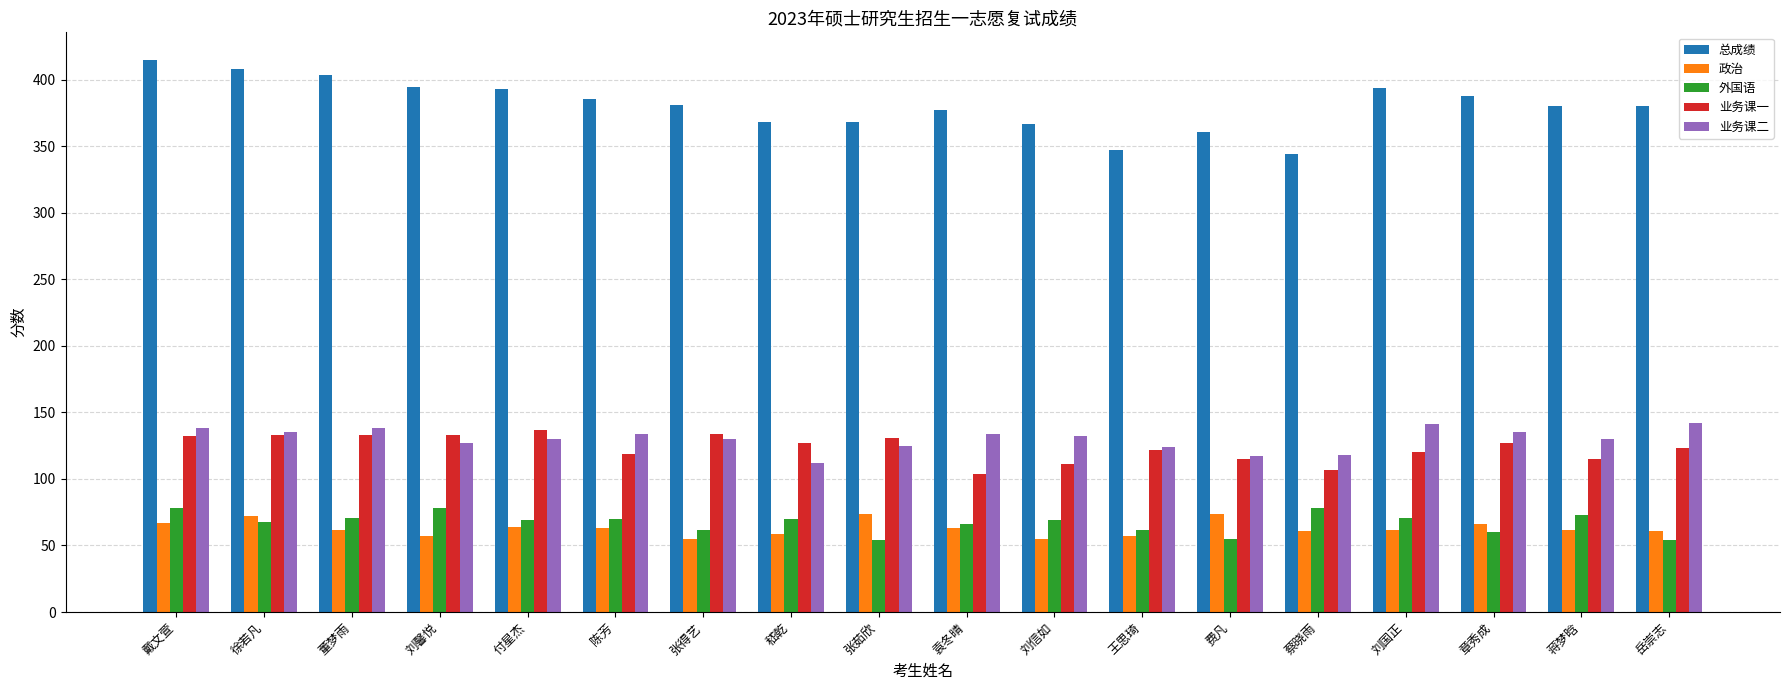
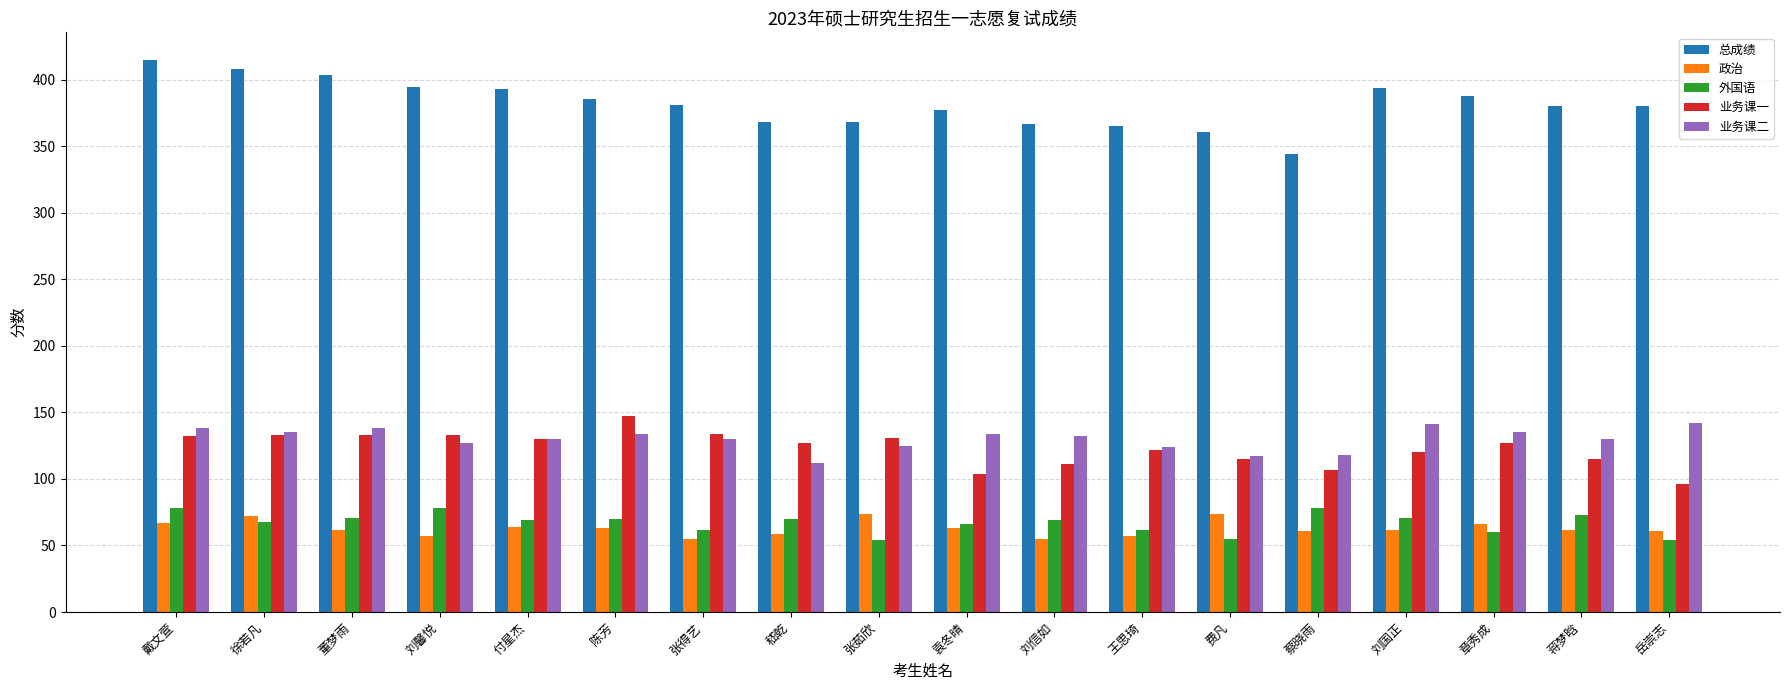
  {
    "总成绩": {
      "戴文萱": 415,
      "徐若凡": 408,
      "董梦雨": 404,
      "刘馨悦": 395,
      "付星杰": 393,
      "陈芳": 386,
      "张得艺": 381,
      "嵇乾": 368,
      "张茹欣": 368,
      "袁冬晴": 377,
      "刘信如": 367,
-     "王思琦": 347,
+     "王思琦": 365,
      "费凡": 361,
      "蔡晓雨": 344,
      "刘国正": 394,
      "章秀成": 388,
      "蒋梦晗": 380,
      "岳崇志": 380
    },
    "政治": {
      "戴文萱": 67,
      "徐若凡": 72,
      "董梦雨": 62,
      "刘馨悦": 57,
      "付星杰": 64,
      "陈芳": 63,
      "张得艺": 55,
      "嵇乾": 59,
      "张茹欣": 74,
      "袁冬晴": 63,
      "刘信如": 55,
      "王思琦": 57,
      "费凡": 74,
      "蔡晓雨": 61,
      "刘国正": 62,
      "章秀成": 66,
      "蒋梦晗": 62,
      "岳崇志": 61
    },
    "外国语": {
      "戴文萱": 78,
      "徐若凡": 68,
      "董梦雨": 71,
      "刘馨悦": 78,
      "付星杰": 69,
      "陈芳": 70,
      "张得艺": 62,
      "嵇乾": 70,
      "张茹欣": 54,
      "袁冬晴": 66,
      "刘信如": 69,
      "王思琦": 62,
      "费凡": 55,
      "蔡晓雨": 78,
      "刘国正": 71,
      "章秀成": 60,
      "蒋梦晗": 73,
      "岳崇志": 54
    },
    "业务课一": {
      "戴文萱": 132,
      "徐若凡": 133,
      "董梦雨": 133,
      "刘馨悦": 133,
-     "付星杰": 137,
-     "陈芳": 119,
+     "付星杰": 130,
+     "陈芳": 147,
      "张得艺": 134,
      "嵇乾": 127,
      "张茹欣": 131,
      "袁冬晴": 104,
      "刘信如": 111,
      "王思琦": 122,
      "费凡": 115,
      "蔡晓雨": 107,
      "刘国正": 120,
      "章秀成": 127,
      "蒋梦晗": 115,
-     "岳崇志": 123
+     "岳崇志": 96
    },
    "业务课二": {
      "戴文萱": 138,
      "徐若凡": 135,
      "董梦雨": 138,
      "刘馨悦": 127,
      "付星杰": 130,
      "陈芳": 134,
      "张得艺": 130,
      "嵇乾": 112,
      "张茹欣": 125,
      "袁冬晴": 134,
      "刘信如": 132,
      "王思琦": 124,
      "费凡": 117,
      "蔡晓雨": 118,
      "刘国正": 141,
      "章秀成": 135,
      "蒋梦晗": 130,
      "岳崇志": 142
    }
  }
